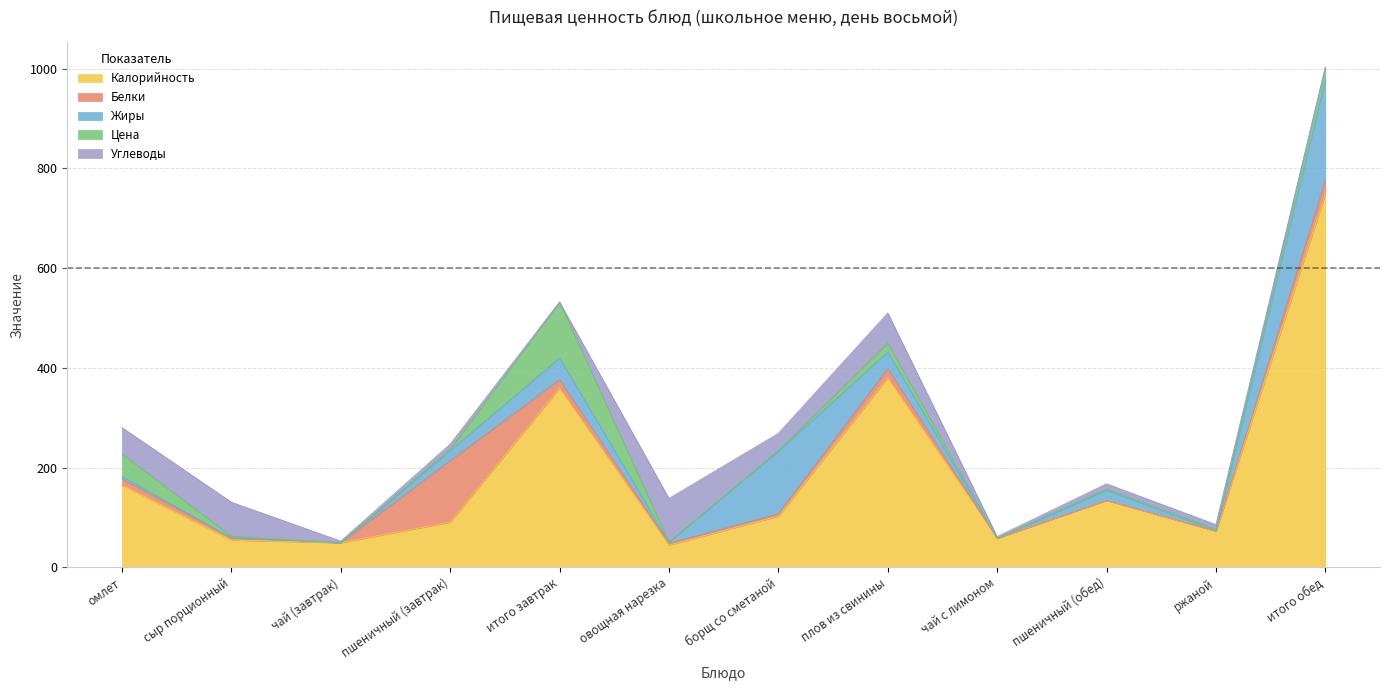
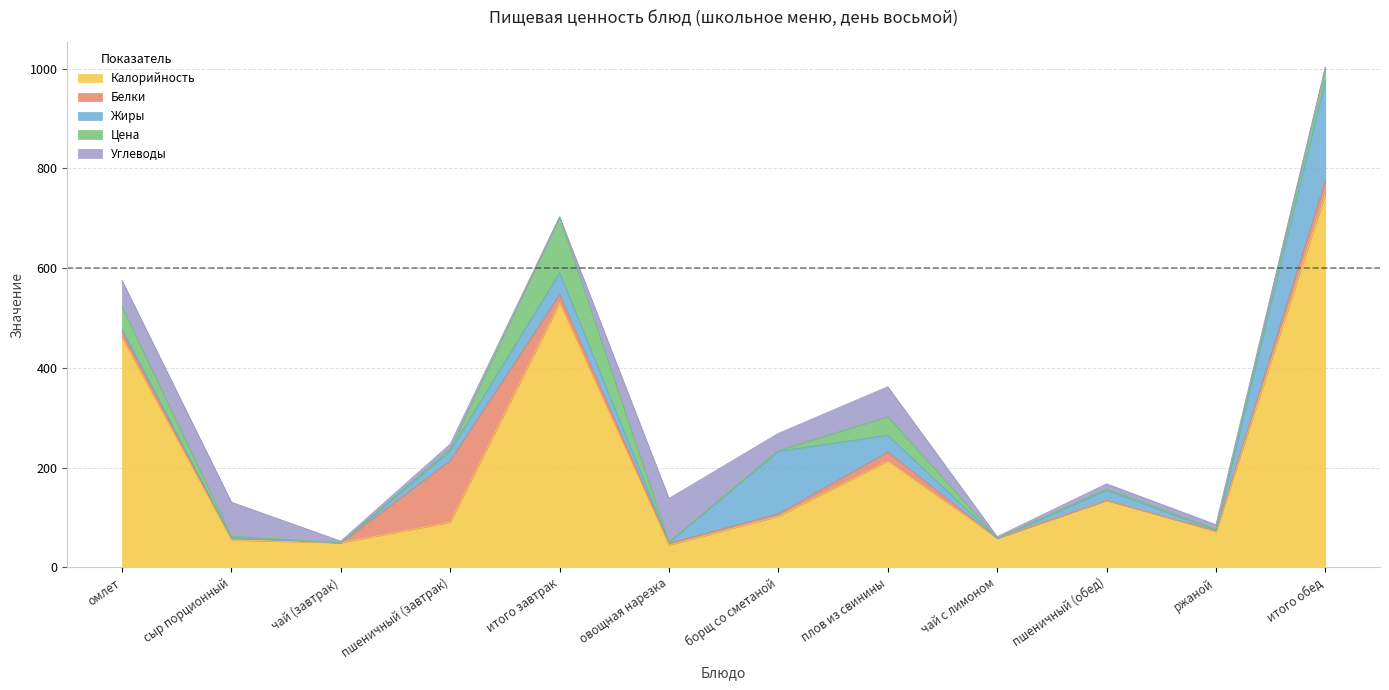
  {
    "Калорийность": {
-     "омлет": 170,
+     "омлет": 460,
      "пшеничный (завтрак)": 90,
-     "итого завтрак": 360,
-     "плов из свинины": 380,
+     "итого завтрак": 530,
+     "плов из свинины": 210,
      "итого обед": 750
    },
    "Белки": {
      "омлет": 10,
      "пшеничный (завтрак)": 120,
      "итого завтрак": 20,
      "плов из свинины": 20,
      "итого обед": 30
    },
    "Цена": {
      "омлет": 40,
-     "плов из свинины": 20
+     "плов из свинины": 40
    }
  }
